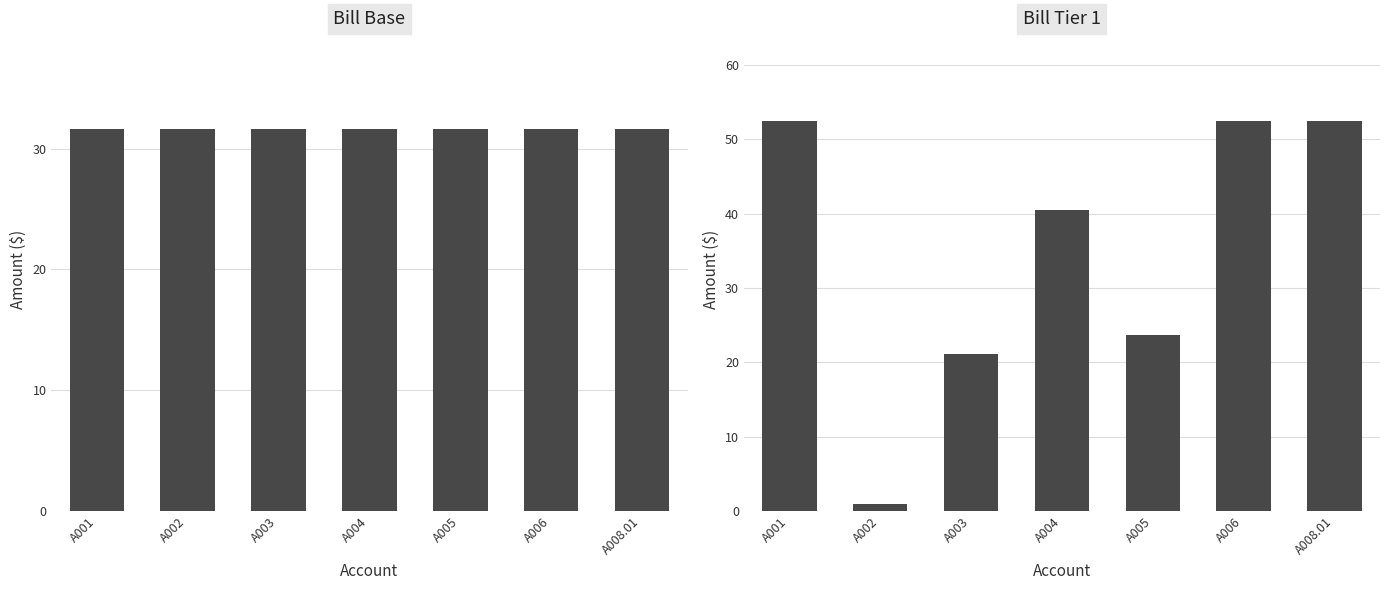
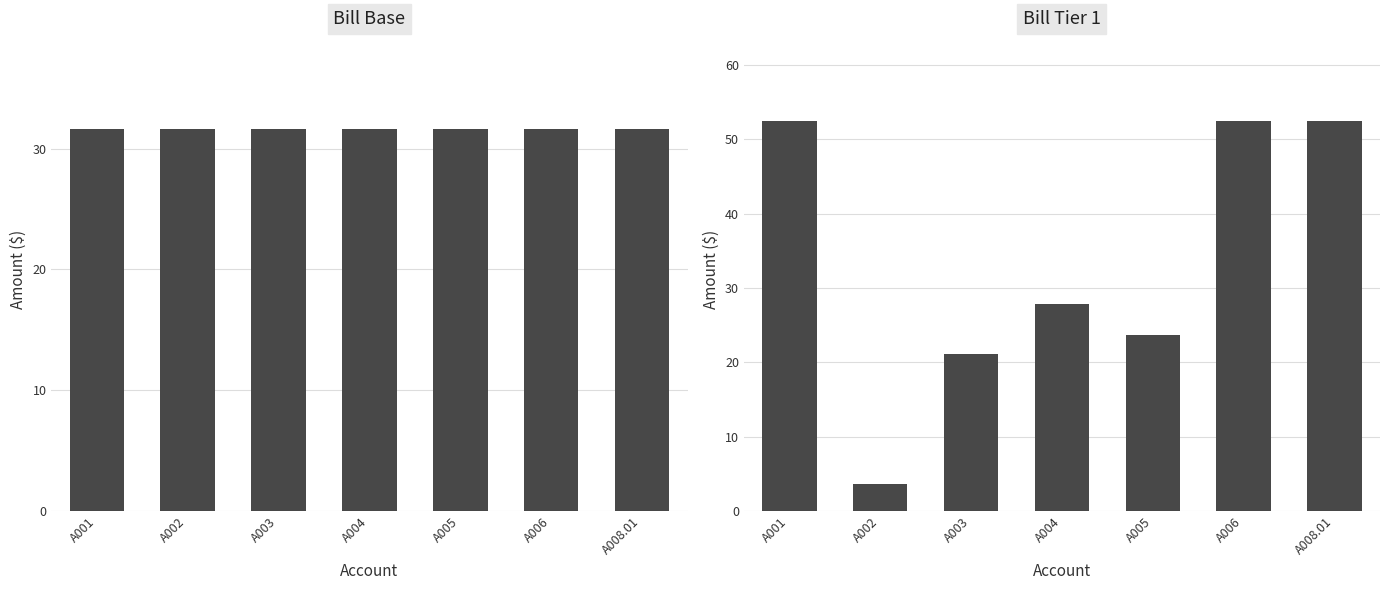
  {
    "Bill Base": {
      "A001": 31.7,
      "A002": 31.7,
      "A003": 31.7,
      "A004": 31.7,
      "A005": 31.7,
      "A006": 31.7,
      "A008.01": 31.7
    },
    "Bill Tier 1": {
      "A001": 53,
-     "A002": 1,
+     "A002": 4,
      "A003": 21,
-     "A004": 40,
+     "A004": 28,
      "A005": 24,
      "A006": 53,
      "A008.01": 53
    }
  }
